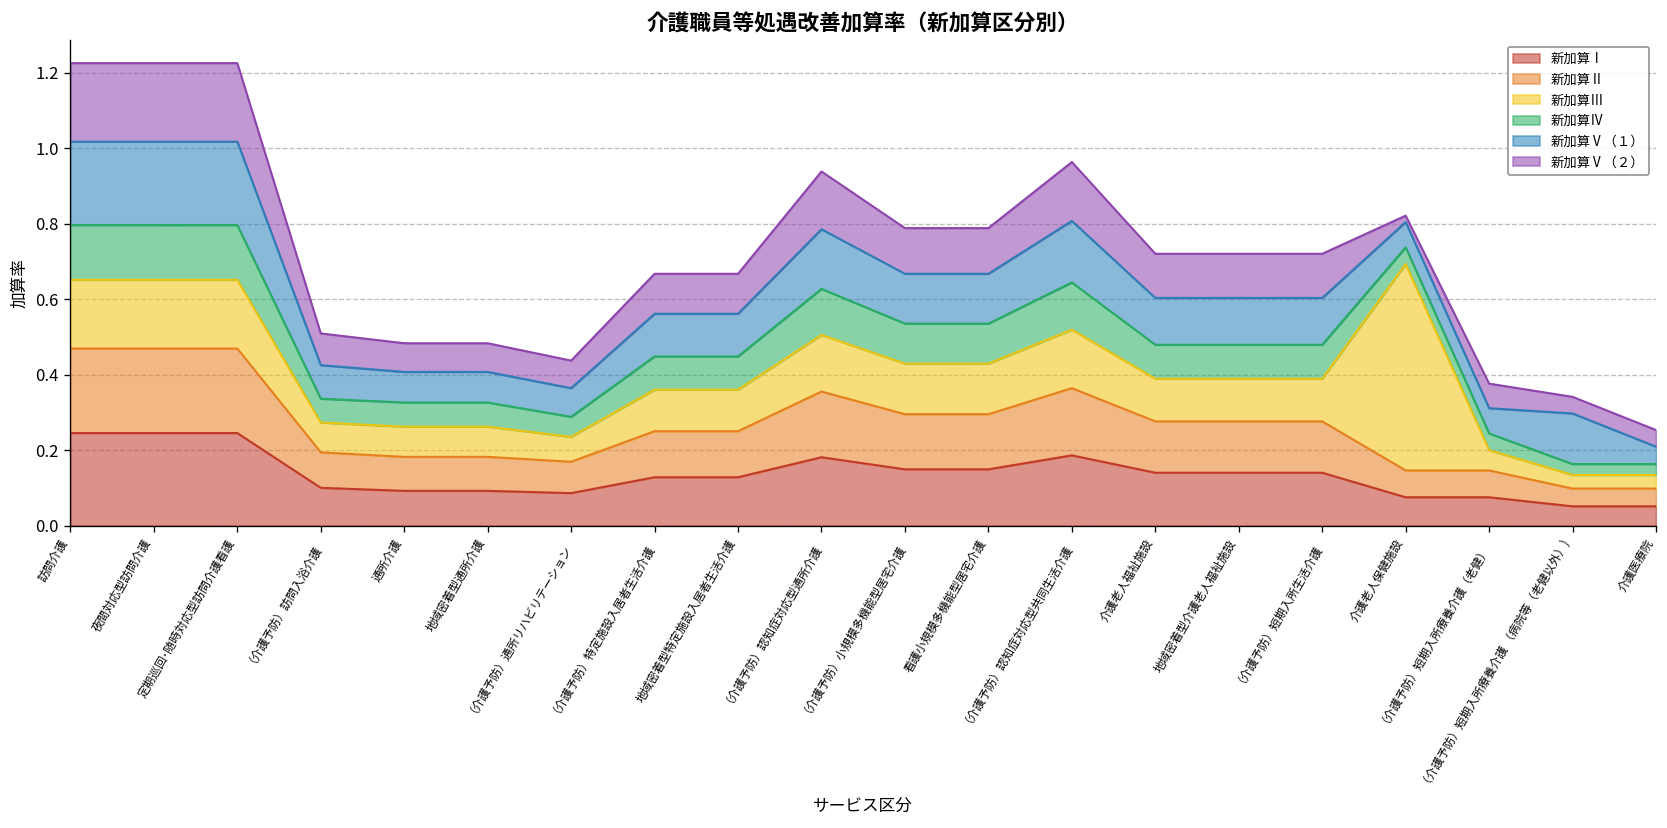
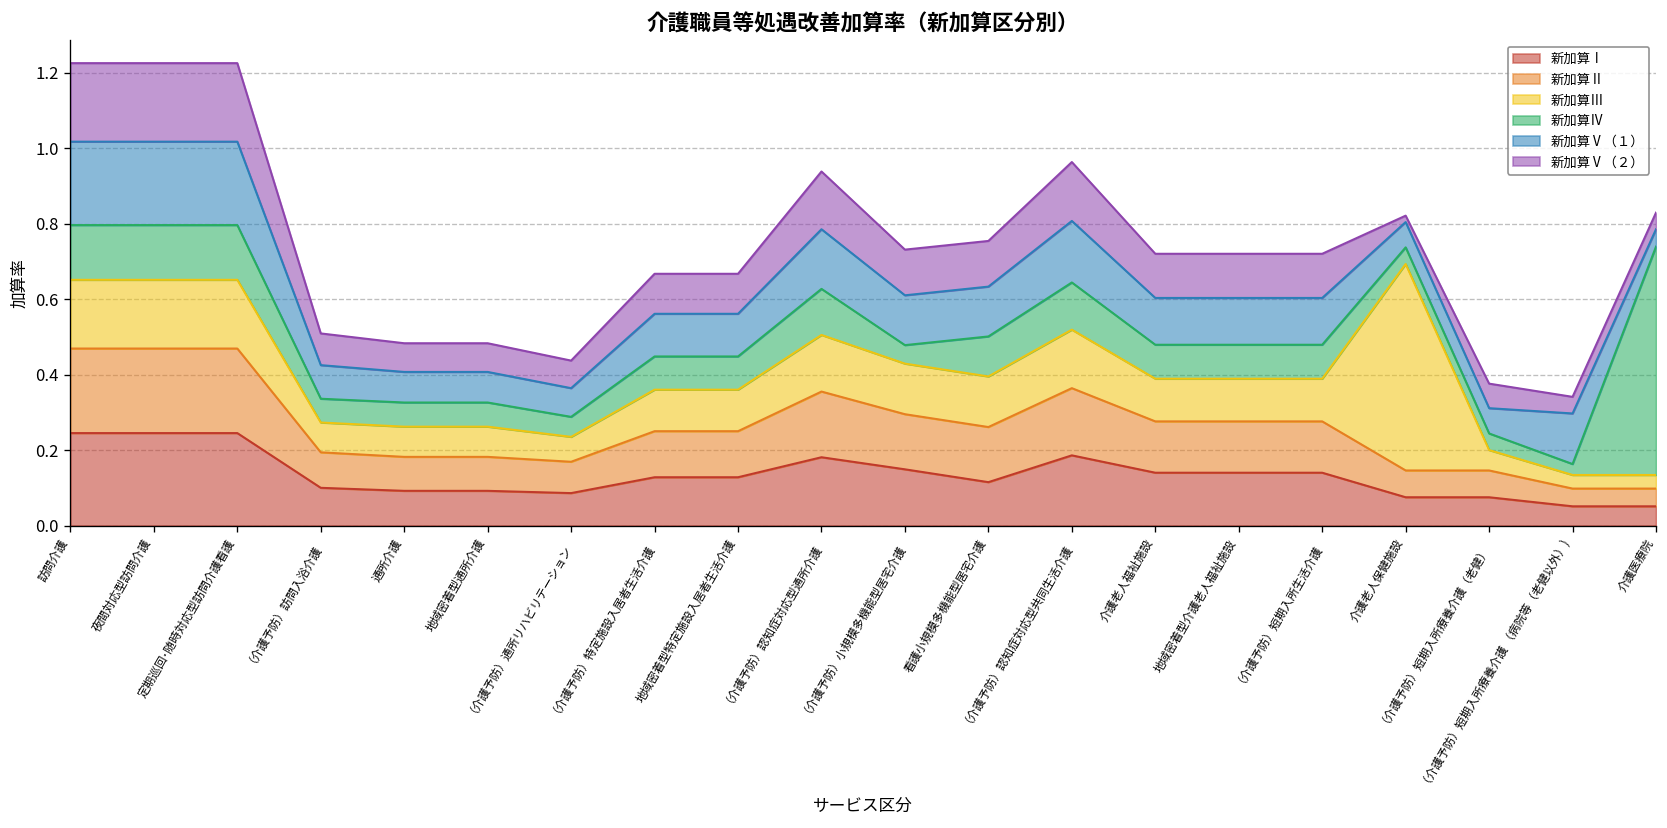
  {
    "新加算Ⅰ": {
      "訪問介護": 0.25,
      "夜間対応型訪問介護": 0.25,
      "定期巡回･随時対応型訪問介護看護": 0.25,
      "（介護予防）訪問入浴介護": 0.10,
      "通所介護": 0.09,
      "地域密着型通所介護": 0.09,
      "（介護予防）通所リハビリテーション": 0.09,
      "（介護予防）特定施設入居者生活介護": 0.13,
      "地域密着型特定施設入居者生活介護": 0.13,
      "（介護予防）認知症対応型通所介護": 0.18,
      "（介護予防）小規模多機能型居宅介護": 0.15,
-     "看護小規模多機能型居宅介護": 0.15,
+     "看護小規模多機能型居宅介護": 0.12,
      "（介護予防）認知症対応型共同生活介護": 0.19,
      "介護老人福祉施設": 0.14,
      "地域密着型介護老人福祉施設": 0.14,
      "（介護予防）短期入所生活介護": 0.14,
      "介護老人保健施設": 0.08,
      "（介護予防）短期入所療養介護（老健）": 0.08,
      "（介護予防）短期入所療養介護 （病院等（老健以外）)": 0.05,
      "介護医療院": 0.05
    },
    "新加算Ⅱ": {
      "訪問介護": 0.22,
      "夜間対応型訪問介護": 0.22,
      "定期巡回･随時対応型訪問介護看護": 0.22,
      "（介護予防）訪問入浴介護": 0.09,
      "通所介護": 0.09,
      "地域密着型通所介護": 0.09,
      "（介護予防）通所リハビリテーション": 0.08,
      "（介護予防）特定施設入居者生活介護": 0.12,
      "地域密着型特定施設入居者生活介護": 0.12,
      "（介護予防）認知症対応型通所介護": 0.17,
      "（介護予防）小規模多機能型居宅介護": 0.15,
      "看護小規模多機能型居宅介護": 0.15,
      "（介護予防）認知症対応型共同生活介護": 0.18,
      "介護老人福祉施設": 0.14,
      "地域密着型介護老人福祉施設": 0.14,
      "（介護予防）短期入所生活介護": 0.14,
      "介護老人保健施設": 0.07,
      "（介護予防）短期入所療養介護（老健）": 0.07,
      "（介護予防）短期入所療養介護 （病院等（老健以外）)": 0.05,
      "介護医療院": 0.05
    },
    "新加算Ⅲ": {
      "訪問介護": 0.18,
      "夜間対応型訪問介護": 0.18,
      "定期巡回･随時対応型訪問介護看護": 0.18,
      "（介護予防）訪問入浴介護": 0.08,
      "通所介護": 0.08,
      "地域密着型通所介護": 0.08,
      "（介護予防）通所リハビリテーション": 0.07,
      "（介護予防）特定施設入居者生活介護": 0.11,
      "地域密着型特定施設入居者生活介護": 0.11,
      "（介護予防）認知症対応型通所介護": 0.15,
      "（介護予防）小規模多機能型居宅介護": 0.13,
      "看護小規模多機能型居宅介護": 0.13,
      "（介護予防）認知症対応型共同生活介護": 0.16,
      "介護老人福祉施設": 0.11,
      "地域密着型介護老人福祉施設": 0.11,
      "（介護予防）短期入所生活介護": 0.11,
      "介護老人保健施設": 0.55,
      "（介護予防）短期入所療養介護（老健）": 0.05,
      "（介護予防）短期入所療養介護 （病院等（老健以外）)": 0.04,
      "介護医療院": 0.04
    },
    "新加算Ⅳ": {
      "訪問介護": 0.15,
      "夜間対応型訪問介護": 0.15,
      "定期巡回･随時対応型訪問介護看護": 0.15,
      "（介護予防）訪問入浴介護": 0.06,
      "通所介護": 0.06,
      "地域密着型通所介護": 0.06,
      "（介護予防）通所リハビリテーション": 0.05,
      "（介護予防）特定施設入居者生活介護": 0.09,
      "地域密着型特定施設入居者生活介護": 0.09,
      "（介護予防）認知症対応型通所介護": 0.12,
-     "（介護予防）小規模多機能型居宅介護": 0.11,
+     "（介護予防）小規模多機能型居宅介護": 0.05,
      "看護小規模多機能型居宅介護": 0.11,
      "（介護予防）認知症対応型共同生活介護": 0.13,
      "介護老人福祉施設": 0.09,
      "地域密着型介護老人福祉施設": 0.09,
      "（介護予防）短期入所生活介護": 0.09,
      "介護老人保健施設": 0.04,
      "（介護予防）短期入所療養介護（老健）": 0.04,
      "（介護予防）短期入所療養介護 （病院等（老健以外）)": 0.03,
-     "介護医療院": 0.03
+     "介護医療院": 0.61
    },
    "新加算Ⅴ（１）": {
      "訪問介護": 0.22,
      "夜間対応型訪問介護": 0.22,
      "定期巡回･随時対応型訪問介護看護": 0.22,
      "（介護予防）訪問入浴介護": 0.09,
      "通所介護": 0.08,
      "地域密着型通所介護": 0.08,
      "（介護予防）通所リハビリテーション": 0.08,
      "（介護予防）特定施設入居者生活介護": 0.11,
      "地域密着型特定施設入居者生活介護": 0.11,
      "（介護予防）認知症対応型通所介護": 0.16,
      "（介護予防）小規模多機能型居宅介護": 0.13,
      "看護小規模多機能型居宅介護": 0.13,
      "（介護予防）認知症対応型共同生活介護": 0.16,
      "介護老人福祉施設": 0.12,
      "地域密着型介護老人福祉施設": 0.12,
      "（介護予防）短期入所生活介護": 0.12,
      "介護老人保健施設": 0.07,
      "（介護予防）短期入所療養介護（老健）": 0.07,
      "（介護予防）短期入所療養介護 （病院等（老健以外）)": 0.13,
      "介護医療院": 0.05
    },
    "新加算Ⅴ（２）": {
      "訪問介護": 0.21,
      "夜間対応型訪問介護": 0.21,
      "定期巡回･随時対応型訪問介護看護": 0.21,
      "（介護予防）訪問入浴介護": 0.08,
      "通所介護": 0.08,
      "地域密着型通所介護": 0.08,
      "（介護予防）通所リハビリテーション": 0.07,
      "（介護予防）特定施設入居者生活介護": 0.11,
      "地域密着型特定施設入居者生活介護": 0.11,
      "（介護予防）認知症対応型通所介護": 0.15,
      "（介護予防）小規模多機能型居宅介護": 0.12,
      "看護小規模多機能型居宅介護": 0.12,
      "（介護予防）認知症対応型共同生活介護": 0.16,
      "介護老人福祉施設": 0.12,
      "地域密着型介護老人福祉施設": 0.12,
      "（介護予防）短期入所生活介護": 0.12,
      "介護老人保健施設": 0.02,
      "（介護予防）短期入所療養介護（老健）": 0.07,
      "（介護予防）短期入所療養介護 （病院等（老健以外）)": 0.04,
      "介護医療院": 0.04
    }
  }
